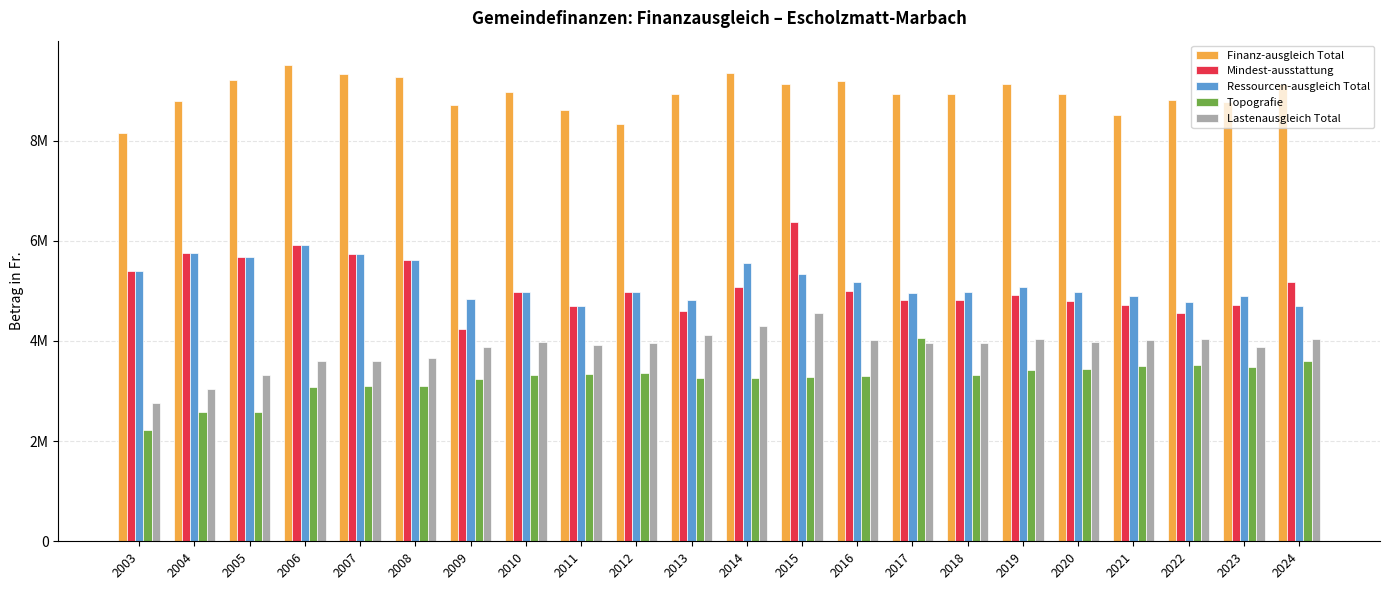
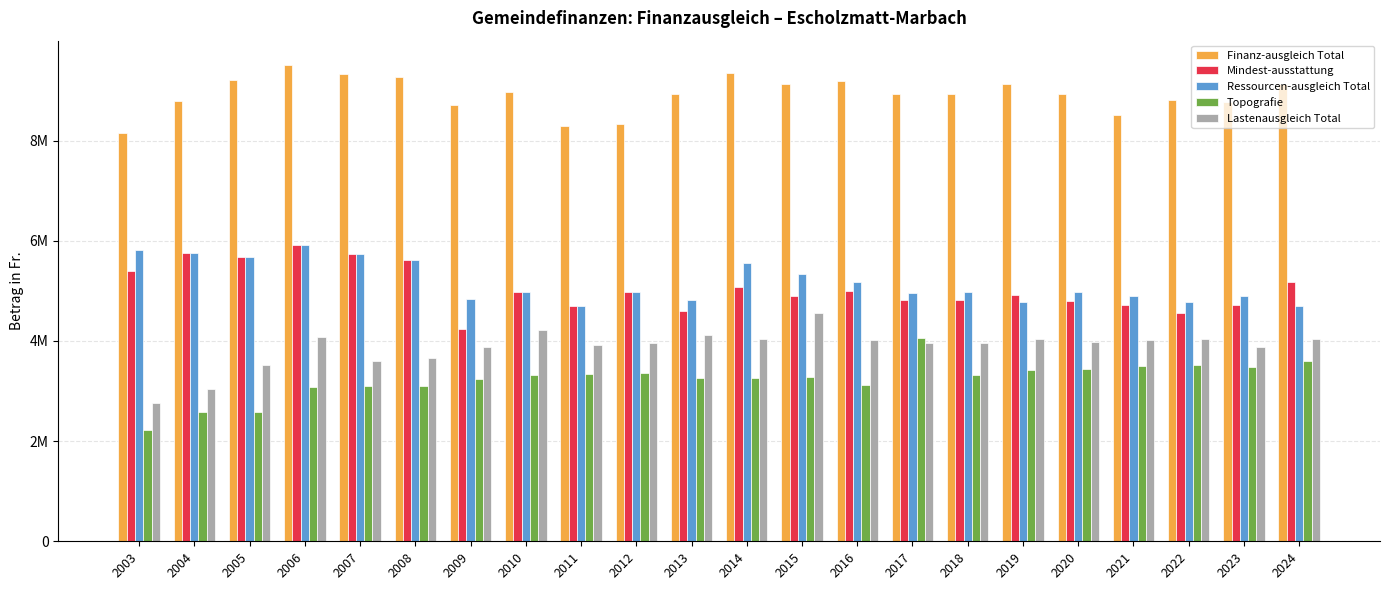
  {
    "Finanz-ausgleich Total": {
      "2003": 8200000,
      "2004": 8800000,
      "2005": 9200000,
      "2006": 9500000,
      "2007": 9300000,
      "2008": 9300000,
      "2009": 8700000,
      "2010": 9000000,
-     "2011": 8600000,
+     "2011": 8300000,
      "2012": 8300000,
      "2013": 8900000,
      "2014": 9300000,
      "2015": 9100000,
      "2016": 9200000,
      "2017": 8900000,
      "2018": 8900000,
      "2019": 9100000,
      "2020": 8900000,
      "2021": 8500000,
      "2022": 8800000
    },
    "Mindest-ausstattung": {
      "2003": 5400000,
      "2004": 5800000,
      "2005": 5700000,
      "2006": 5900000,
      "2007": 5700000,
      "2008": 5600000,
      "2009": 4200000,
      "2010": 5000000,
      "2011": 4700000,
      "2012": 5000000,
      "2013": 4600000,
      "2014": 5100000,
-     "2015": 6400000,
+     "2015": 4900000,
      "2016": 5000000,
      "2017": 4800000,
      "2018": 4800000,
      "2019": 4900000,
      "2020": 4800000,
      "2021": 4700000,
      "2022": 4600000,
      "2023": 4700000,
      "2024": 5200000
    },
    "Ressourcen-ausgleich Total": {
-     "2003": 5400000,
+     "2003": 5800000,
      "2004": 5800000,
      "2005": 5700000,
      "2006": 5900000,
      "2007": 5700000,
      "2008": 5600000,
      "2009": 4800000,
      "2010": 5000000,
      "2011": 4700000,
      "2012": 5000000,
      "2013": 4800000,
      "2014": 5600000,
      "2015": 5300000,
      "2016": 5200000,
      "2017": 5000000,
      "2018": 5000000,
-     "2019": 5100000,
+     "2019": 4800000,
      "2020": 5000000,
      "2021": 4900000,
      "2022": 4800000,
      "2023": 4900000,
      "2024": 4700000
    },
    "Topografie": {
      "2003": 2200000,
      "2004": 2600000,
      "2005": 2600000,
      "2006": 3100000,
      "2007": 3100000,
      "2008": 3100000,
      "2009": 3200000,
      "2010": 3300000,
      "2011": 3300000,
      "2012": 3400000,
      "2013": 3300000,
      "2014": 3300000,
      "2015": 3300000,
-     "2016": 3300000,
+     "2016": 3100000,
      "2017": 4100000,
      "2018": 3300000,
      "2019": 3400000,
      "2020": 3500000,
      "2021": 3500000,
      "2022": 3500000,
      "2023": 3500000,
      "2024": 3600000
    },
    "Lastenausgleich Total": {
      "2003": 2800000,
      "2004": 3000000,
-     "2005": 3300000,
-     "2006": 3600000,
+     "2005": 3500000,
+     "2006": 4100000,
      "2007": 3600000,
      "2008": 3700000,
      "2009": 3900000,
-     "2010": 4000000,
+     "2010": 4200000,
      "2011": 3900000,
      "2012": 4000000,
      "2013": 4100000,
-     "2014": 4300000,
+     "2014": 4000000,
      "2015": 4600000,
      "2016": 4000000,
      "2017": 4000000,
      "2018": 4000000,
      "2019": 4000000,
      "2020": 4000000,
      "2021": 4000000,
      "2022": 4000000,
      "2023": 3900000,
      "2024": 4000000
    }
  }
